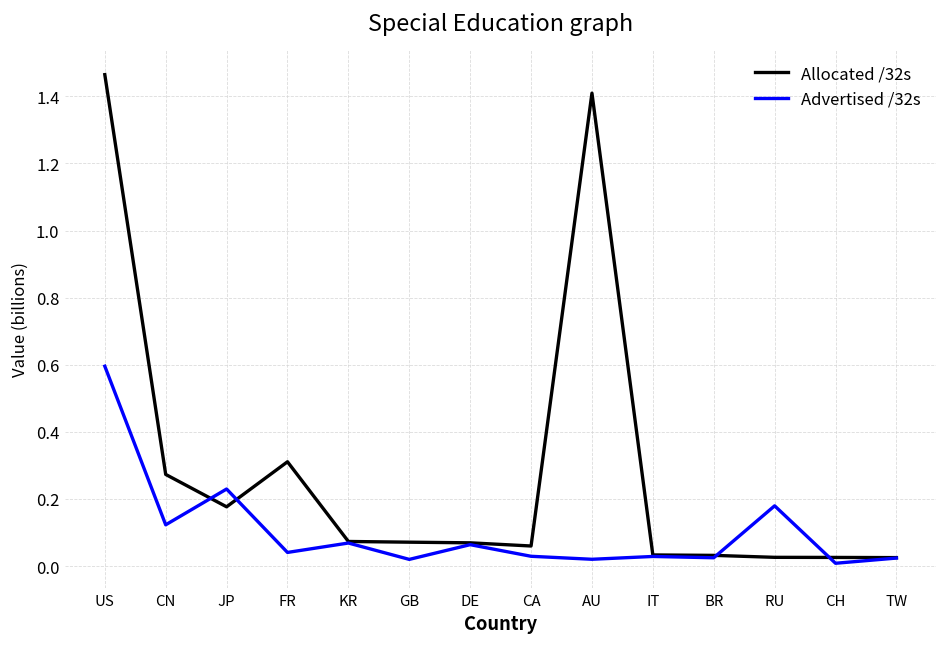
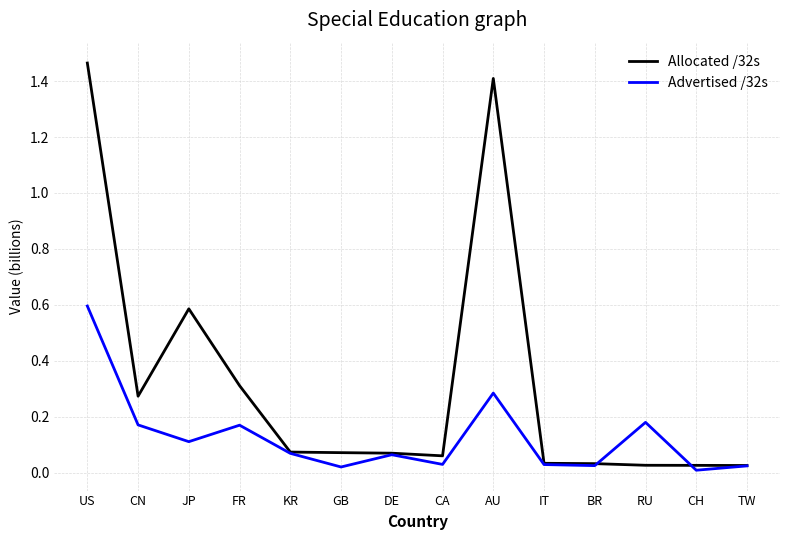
  {
    "Allocated /32s": {
      "US": 1.46,
      "CN": 0.27,
-     "JP": 0.18,
+     "JP": 0.59,
      "FR": 0.31,
      "GB": 0.07,
      "CA": 0.06,
      "AU": 1.41,
      "RU": 0.03,
      "CH": 0.03
    },
    "Advertised /32s": {
      "US": 0.60,
-     "CN": 0.12,
-     "JP": 0.23,
-     "FR": 0.04,
+     "CN": 0.17,
+     "JP": 0.11,
+     "FR": 0.17,
      "GB": 0.02,
      "CA": 0.03,
-     "AU": 0.02,
+     "AU": 0.28,
      "RU": 0.18,
      "CH": 0.01
    }
  }
